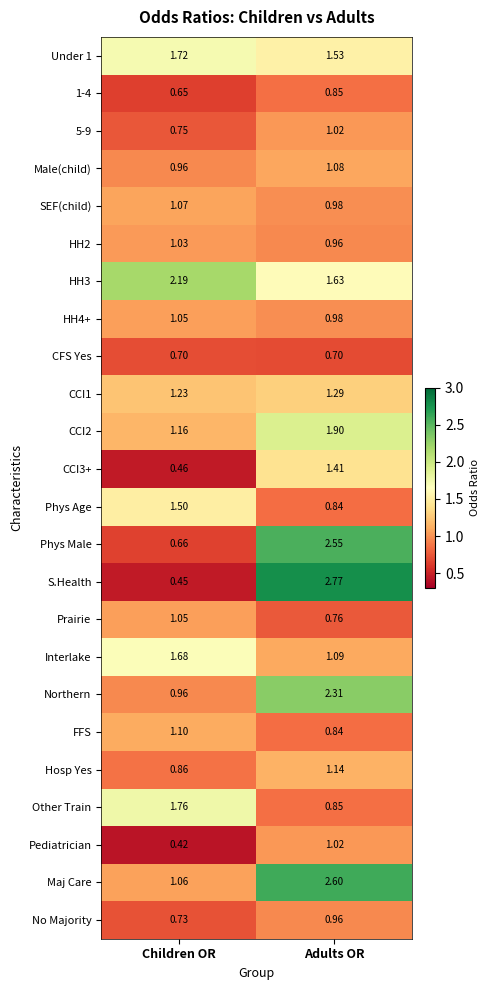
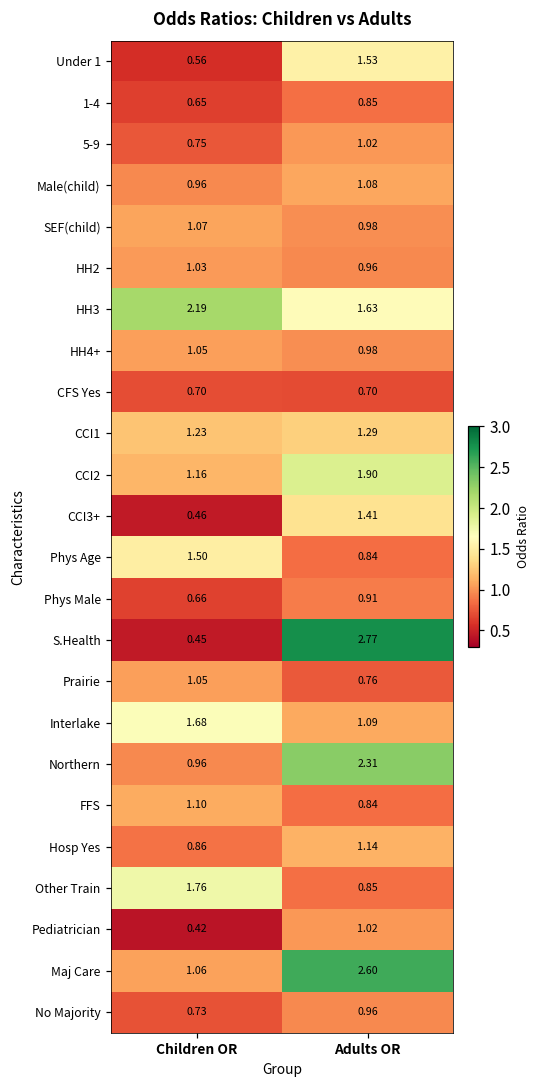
  {
    "Under 1": {
-     "Children OR": 1.72,
+     "Children OR": 0.56,
      "Adults OR": 1.53
    },
    "1-4": {
      "Children OR": 0.65,
      "Adults OR": 0.85
    },
    "5-9": {
      "Children OR": 0.75,
      "Adults OR": 1.02
    },
    "Male(child)": {
      "Children OR": 0.96,
      "Adults OR": 1.08
    },
    "SEF(child)": {
      "Children OR": 1.07,
      "Adults OR": 0.98
    },
    "HH2": {
      "Children OR": 1.03,
      "Adults OR": 0.96
    },
    "HH3": {
      "Children OR": 2.19,
      "Adults OR": 1.63
    },
    "HH4+": {
      "Children OR": 1.05,
      "Adults OR": 0.98
    },
    "CFS Yes": {
      "Children OR": 0.70,
      "Adults OR": 0.70
    },
    "CCI1": {
      "Children OR": 1.23,
      "Adults OR": 1.29
    },
    "CCI2": {
      "Children OR": 1.16,
      "Adults OR": 1.90
    },
    "CCI3+": {
      "Children OR": 0.46,
      "Adults OR": 1.41
    },
    "Phys Age": {
      "Children OR": 1.50,
      "Adults OR": 0.84
    },
    "Phys Male": {
      "Children OR": 0.66,
-     "Adults OR": 2.55
+     "Adults OR": 0.91
    },
    "S.Health": {
      "Children OR": 0.45,
      "Adults OR": 2.77
    },
    "Prairie": {
      "Children OR": 1.05,
      "Adults OR": 0.76
    },
    "Interlake": {
      "Children OR": 1.68,
      "Adults OR": 1.09
    },
    "Northern": {
      "Children OR": 0.96,
      "Adults OR": 2.31
    },
    "FFS": {
      "Children OR": 1.10,
      "Adults OR": 0.84
    },
    "Hosp Yes": {
      "Children OR": 0.86,
      "Adults OR": 1.14
    },
    "Other Train": {
      "Children OR": 1.76,
      "Adults OR": 0.85
    },
    "Pediatrician": {
      "Children OR": 0.42,
      "Adults OR": 1.02
    },
    "Maj Care": {
      "Children OR": 1.06,
      "Adults OR": 2.60
    },
    "No Majority": {
      "Children OR": 0.73,
      "Adults OR": 0.96
    }
  }
